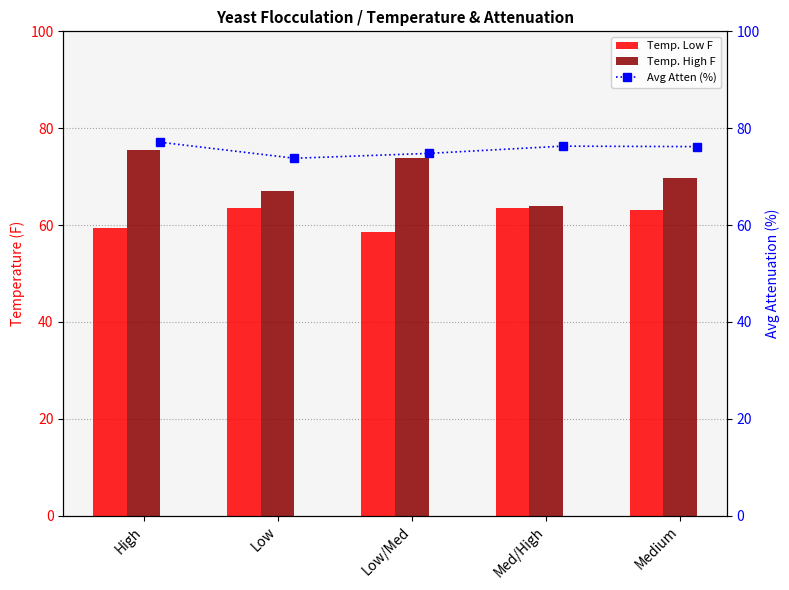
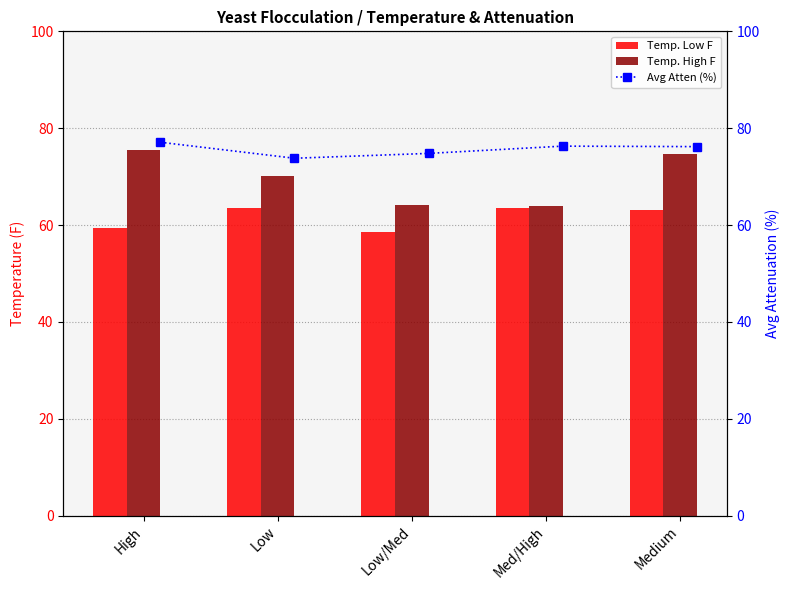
  {
    "Temp. Low F": {
      "High": 59,
      "Low": 64,
      "Low/Med": 59,
      "Med/High": 64,
      "Medium": 63
    },
    "Temp. High F": {
      "High": 76,
-     "Low": 67,
-     "Low/Med": 74,
+     "Low": 70,
+     "Low/Med": 64,
      "Med/High": 64,
-     "Medium": 70
+     "Medium": 75
    }
  }
